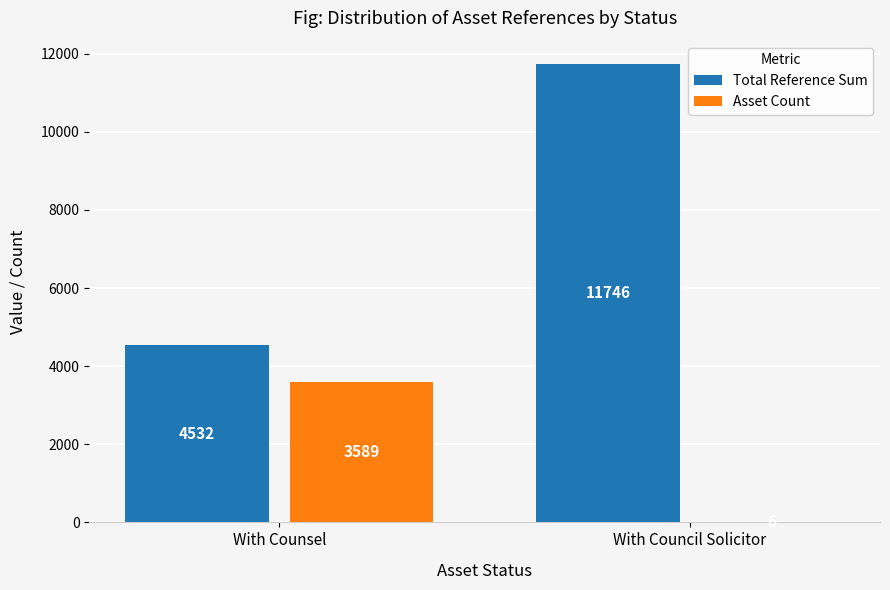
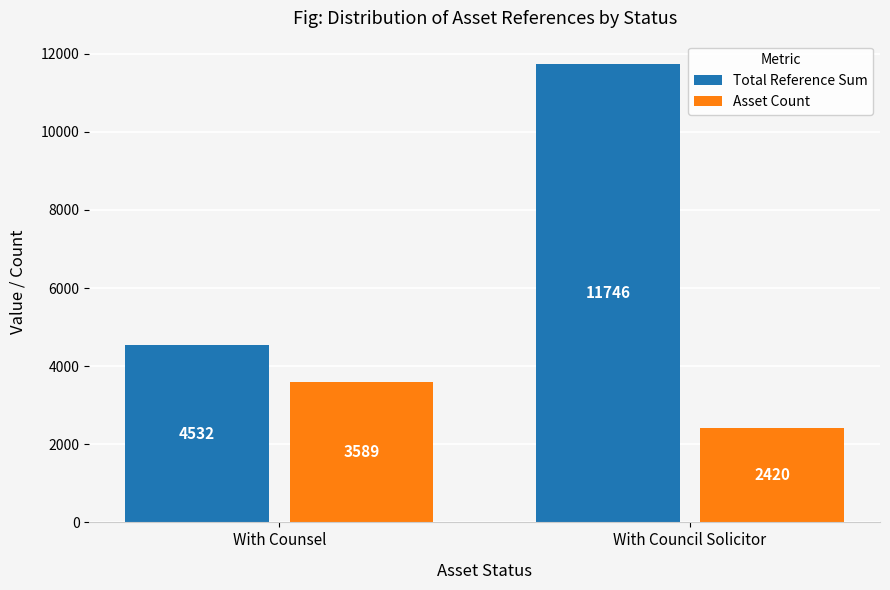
  {
    "Total Reference Sum": {
      "With Counsel": 4532,
      "With Council Solicitor": 11746
    },
    "Asset Count": {
-     "With Council Solicitor": 0
+     "With Council Solicitor": 2400
    }
  }
